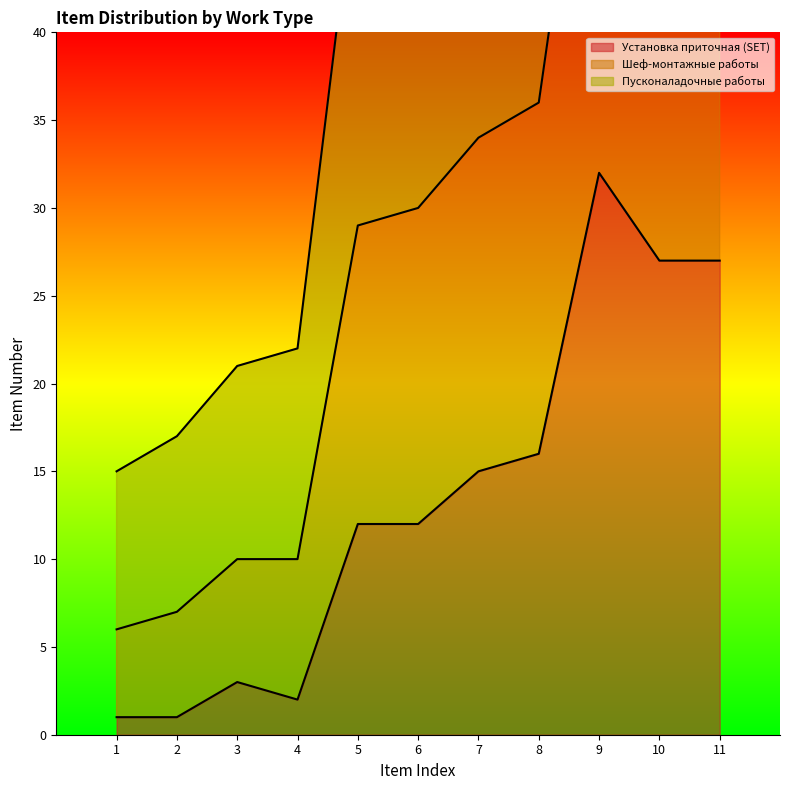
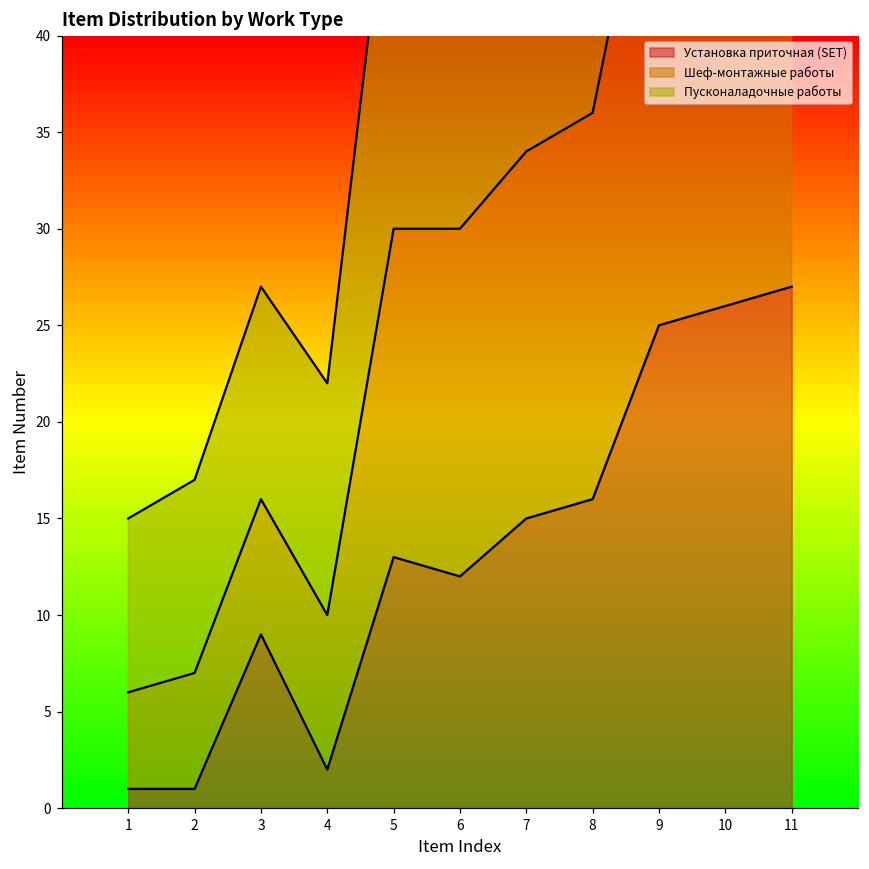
  {
    "Установка приточная (SET)": {
      "1": 1,
      "2": 1,
-     "3": 3,
+     "3": 9,
      "4": 2,
-     "5": 12,
+     "5": 13,
      "6": 12,
      "7": 15,
      "8": 16,
-     "9": 32,
-     "10": 27,
+     "9": 25,
+     "10": 26,
      "11": 27
    }
  }
